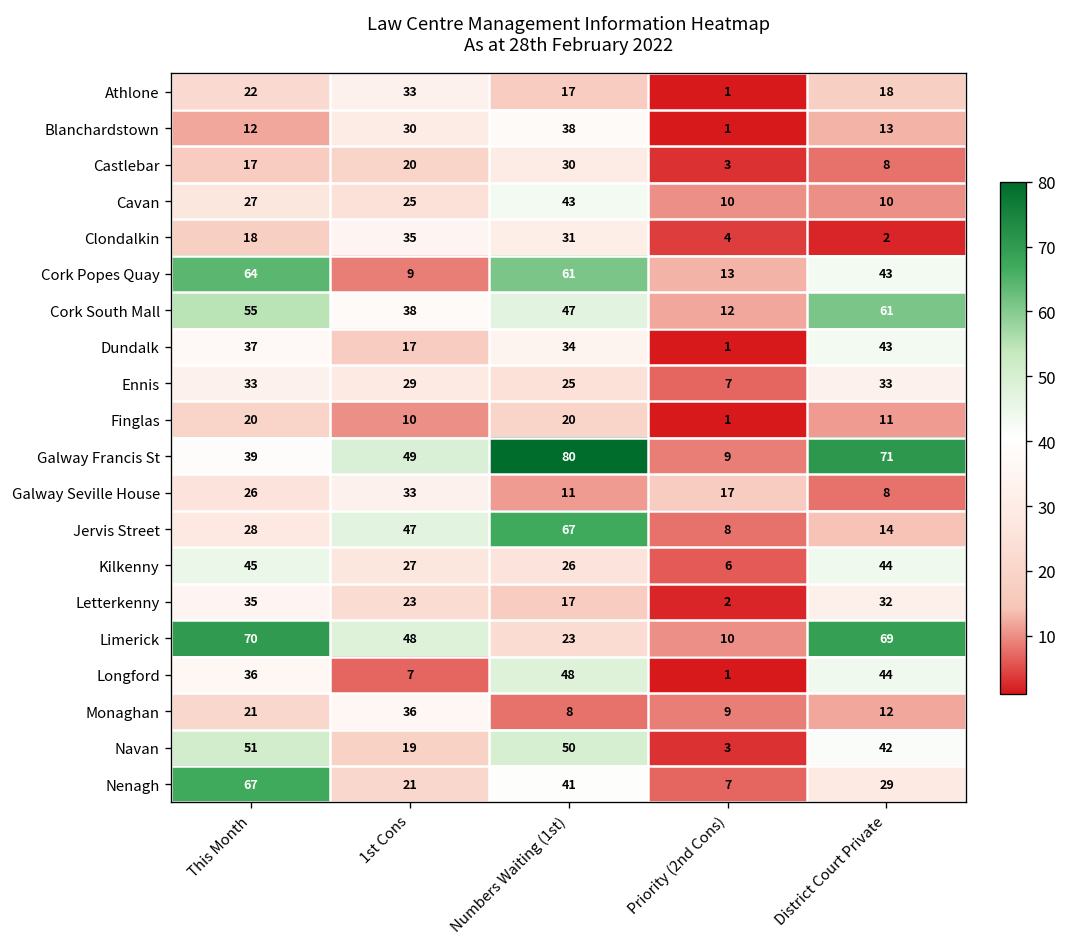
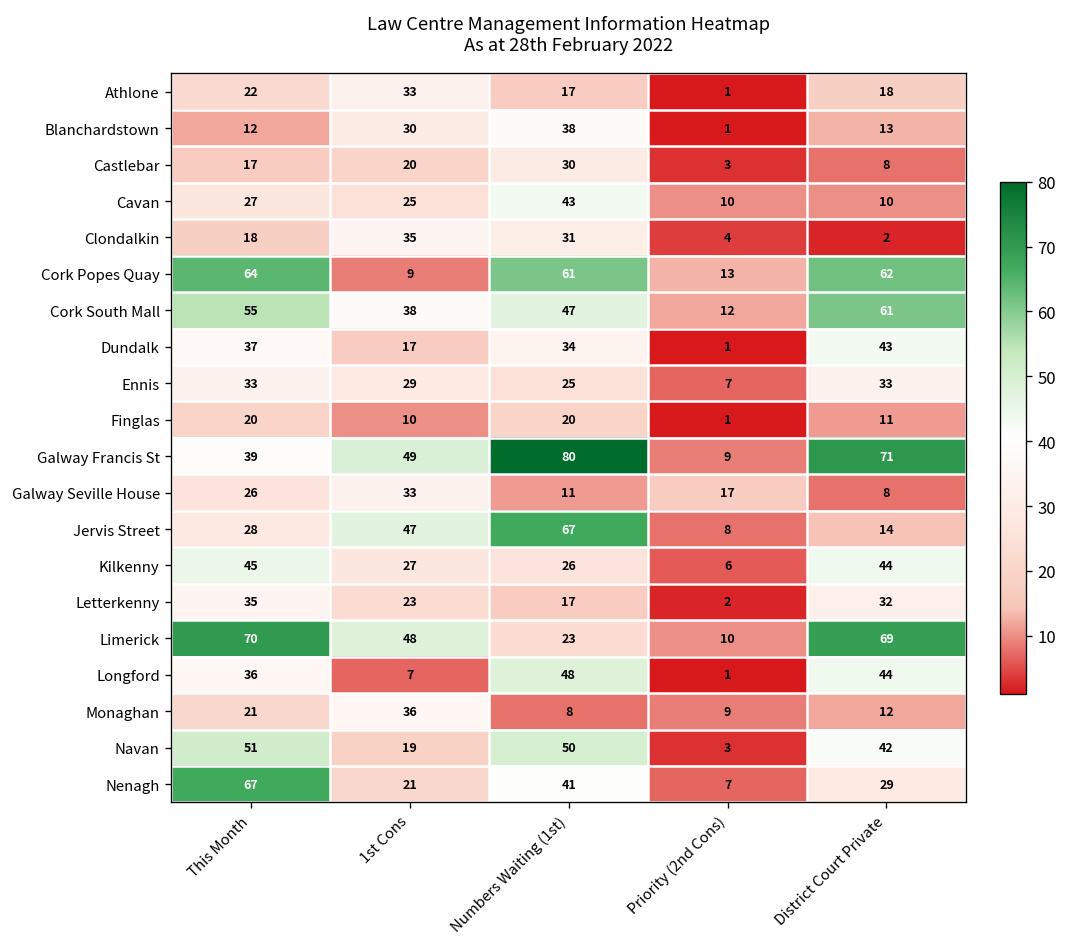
  {
    "Athlone": {
      "This Month": 22,
      "1st Cons": 33,
      "Numbers Waiting (1st)": 17,
      "Priority (2nd Cons)": 1,
      "District Court Private": 18
    },
    "Blanchardstown": {
      "This Month": 12,
      "1st Cons": 30,
      "Numbers Waiting (1st)": 38,
      "Priority (2nd Cons)": 1,
      "District Court Private": 13
    },
    "Castlebar": {
      "This Month": 17,
      "1st Cons": 20,
      "Numbers Waiting (1st)": 30,
      "Priority (2nd Cons)": 3,
      "District Court Private": 8
    },
    "Cavan": {
      "This Month": 27,
      "1st Cons": 25,
      "Numbers Waiting (1st)": 43,
      "Priority (2nd Cons)": 10,
      "District Court Private": 10
    },
    "Clondalkin": {
      "This Month": 18,
      "1st Cons": 35,
      "Numbers Waiting (1st)": 31,
      "Priority (2nd Cons)": 4,
      "District Court Private": 2
    },
    "Cork Popes Quay": {
      "This Month": 64,
      "1st Cons": 9,
      "Numbers Waiting (1st)": 61,
      "Priority (2nd Cons)": 13,
-     "District Court Private": 43
+     "District Court Private": 62
    },
    "Cork South Mall": {
      "This Month": 55,
      "1st Cons": 38,
      "Numbers Waiting (1st)": 47,
      "Priority (2nd Cons)": 12,
      "District Court Private": 61
    },
    "Dundalk": {
      "This Month": 37,
      "1st Cons": 17,
      "Numbers Waiting (1st)": 34,
      "Priority (2nd Cons)": 1,
      "District Court Private": 43
    },
    "Ennis": {
      "This Month": 33,
      "1st Cons": 29,
      "Numbers Waiting (1st)": 25,
      "Priority (2nd Cons)": 7,
      "District Court Private": 33
    },
    "Finglas": {
      "This Month": 20,
      "1st Cons": 10,
      "Numbers Waiting (1st)": 20,
      "Priority (2nd Cons)": 1,
      "District Court Private": 11
    },
    "Galway Francis St": {
      "This Month": 39,
      "1st Cons": 49,
      "Numbers Waiting (1st)": 80,
      "Priority (2nd Cons)": 9,
      "District Court Private": 71
    },
    "Galway Seville House": {
      "This Month": 26,
      "1st Cons": 33,
      "Numbers Waiting (1st)": 11,
      "Priority (2nd Cons)": 17,
      "District Court Private": 8
    },
    "Jervis Street": {
      "This Month": 28,
      "1st Cons": 47,
      "Numbers Waiting (1st)": 67,
      "Priority (2nd Cons)": 8,
      "District Court Private": 14
    },
    "Kilkenny": {
      "This Month": 45,
      "1st Cons": 27,
      "Numbers Waiting (1st)": 26,
      "Priority (2nd Cons)": 6,
      "District Court Private": 44
    },
    "Letterkenny": {
      "This Month": 35,
      "1st Cons": 23,
      "Numbers Waiting (1st)": 17,
      "Priority (2nd Cons)": 2,
      "District Court Private": 32
    },
    "Limerick": {
      "This Month": 70,
      "1st Cons": 48,
      "Numbers Waiting (1st)": 23,
      "Priority (2nd Cons)": 10,
      "District Court Private": 69
    },
    "Longford": {
      "This Month": 36,
      "1st Cons": 7,
      "Numbers Waiting (1st)": 48,
      "Priority (2nd Cons)": 1,
      "District Court Private": 44
    },
    "Monaghan": {
      "This Month": 21,
      "1st Cons": 36,
      "Numbers Waiting (1st)": 8,
      "Priority (2nd Cons)": 9,
      "District Court Private": 12
    },
    "Navan": {
      "This Month": 51,
      "1st Cons": 19,
      "Numbers Waiting (1st)": 50,
      "Priority (2nd Cons)": 3,
      "District Court Private": 42
    },
    "Nenagh": {
      "This Month": 67,
      "1st Cons": 21,
      "Numbers Waiting (1st)": 41,
      "Priority (2nd Cons)": 7,
      "District Court Private": 29
    }
  }
